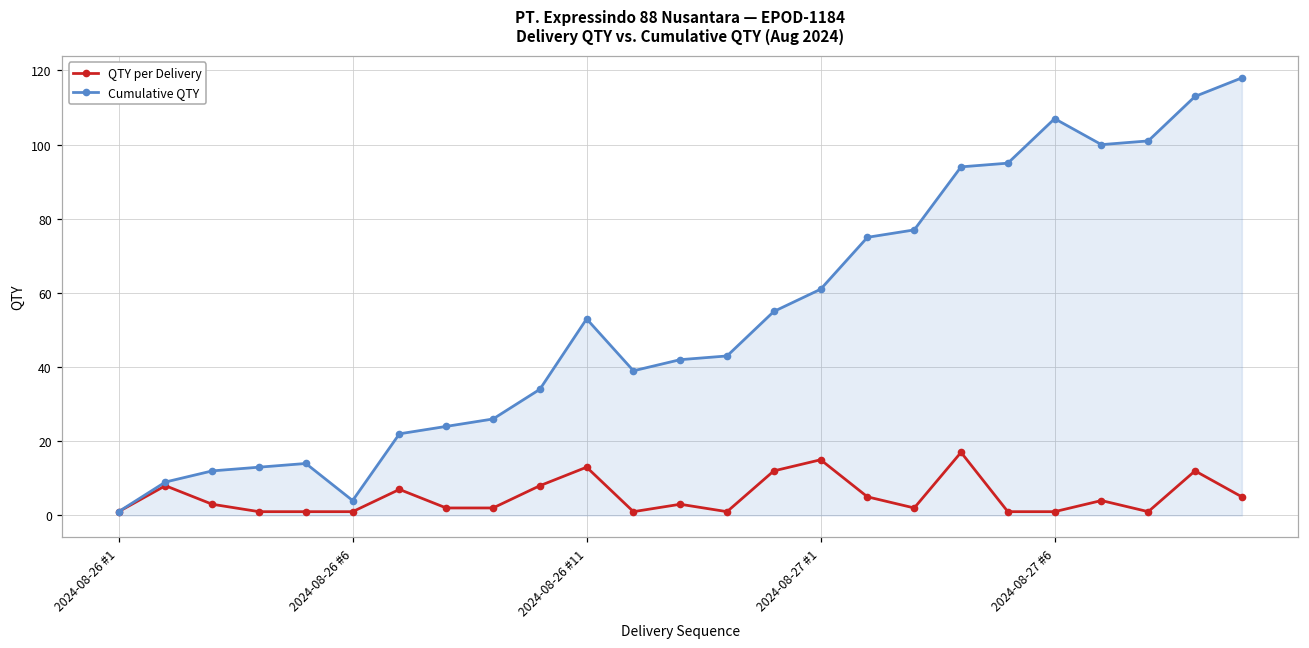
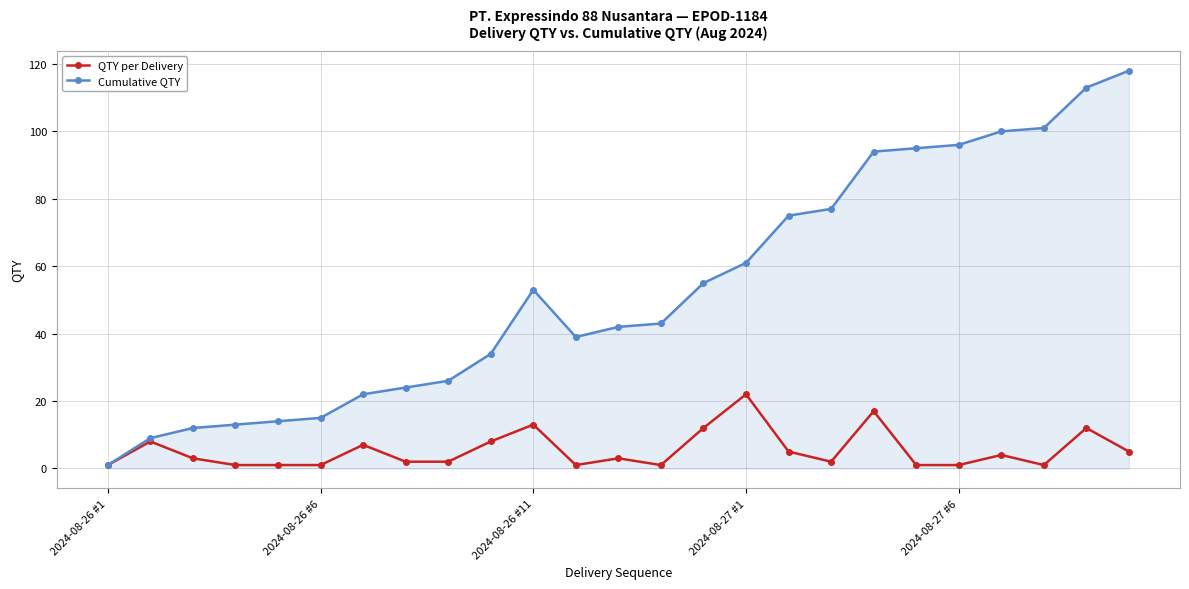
  {
    "QTY per Delivery": {
      "2024-08-26 #6": 1,
      "2024-08-26 #11": 13,
-     "2024-08-27 #1": 15,
+     "2024-08-27 #1": 22,
      "2024-08-27 #6": 1
    },
    "Cumulative QTY": {
-     "2024-08-26 #6": 4,
+     "2024-08-26 #6": 15,
      "2024-08-26 #11": 53,
      "2024-08-27 #1": 61,
-     "2024-08-27 #6": 107
+     "2024-08-27 #6": 96
    }
  }
